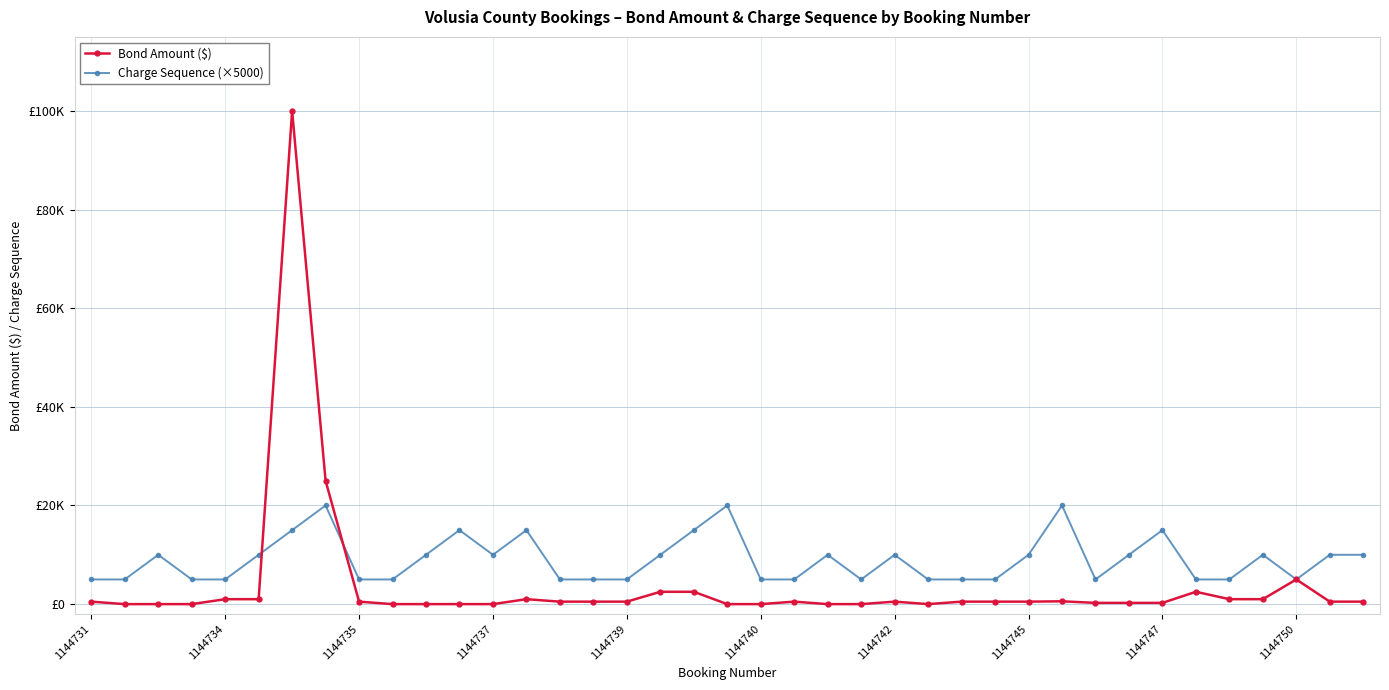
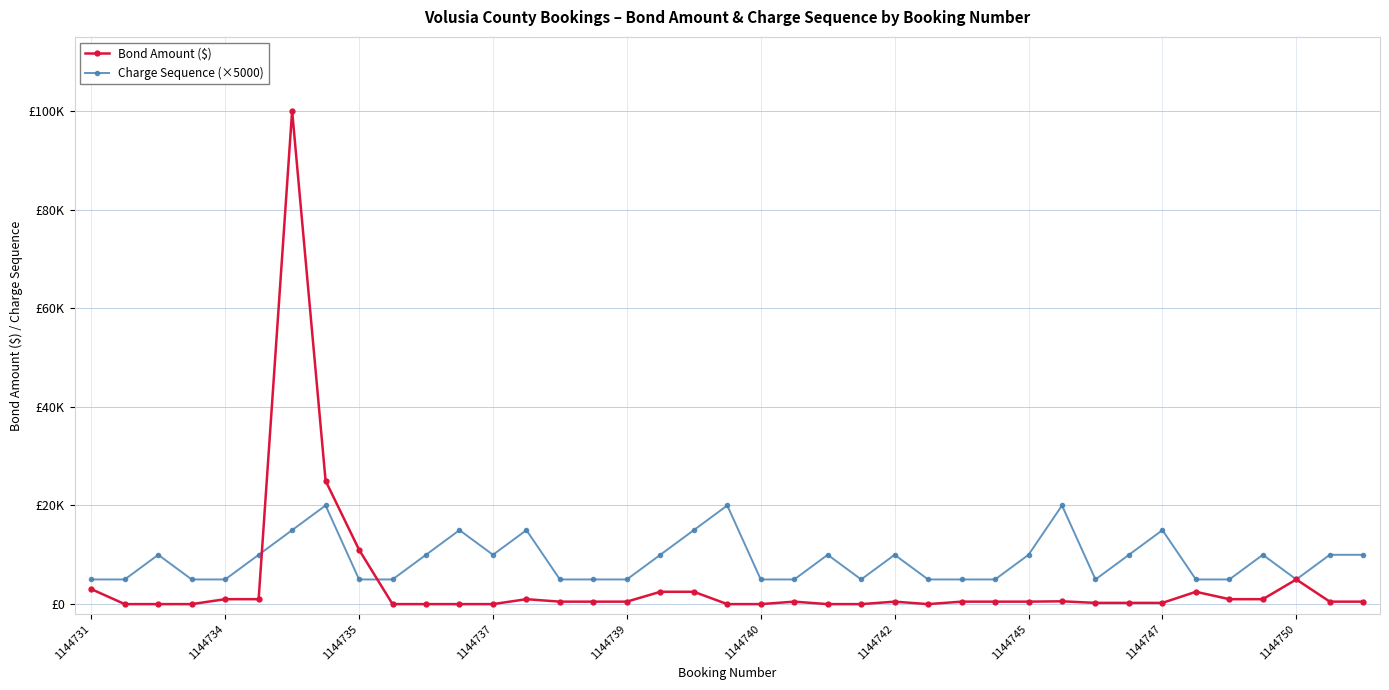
  {
    "Bond Amount ($)": {
-     "1144731": "£1000",
-     "1144735": "£1000",
+     "1144731": "£3000",
+     "1144735": "£11000",
      "1144740": "£0"
    },
    "Charge Sequence (×5000)": {
      "1144731": "£5000",
      "1144735": "£5000",
      "1144740": "£5000"
    }
  }
